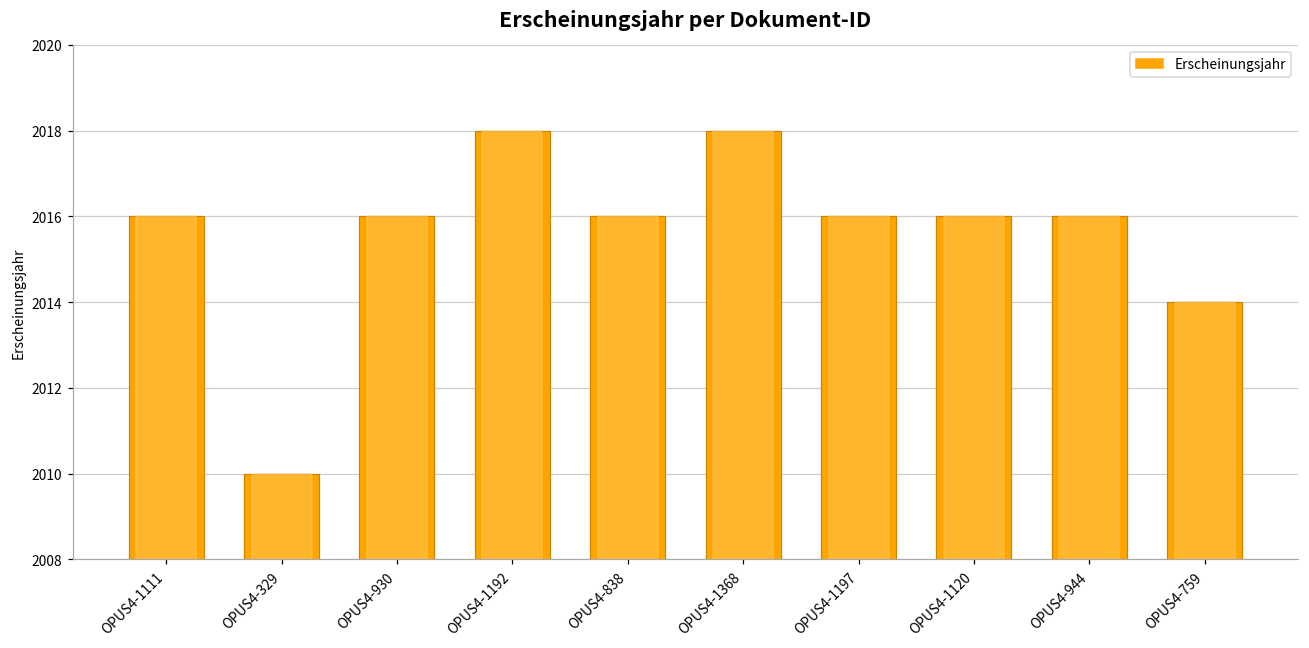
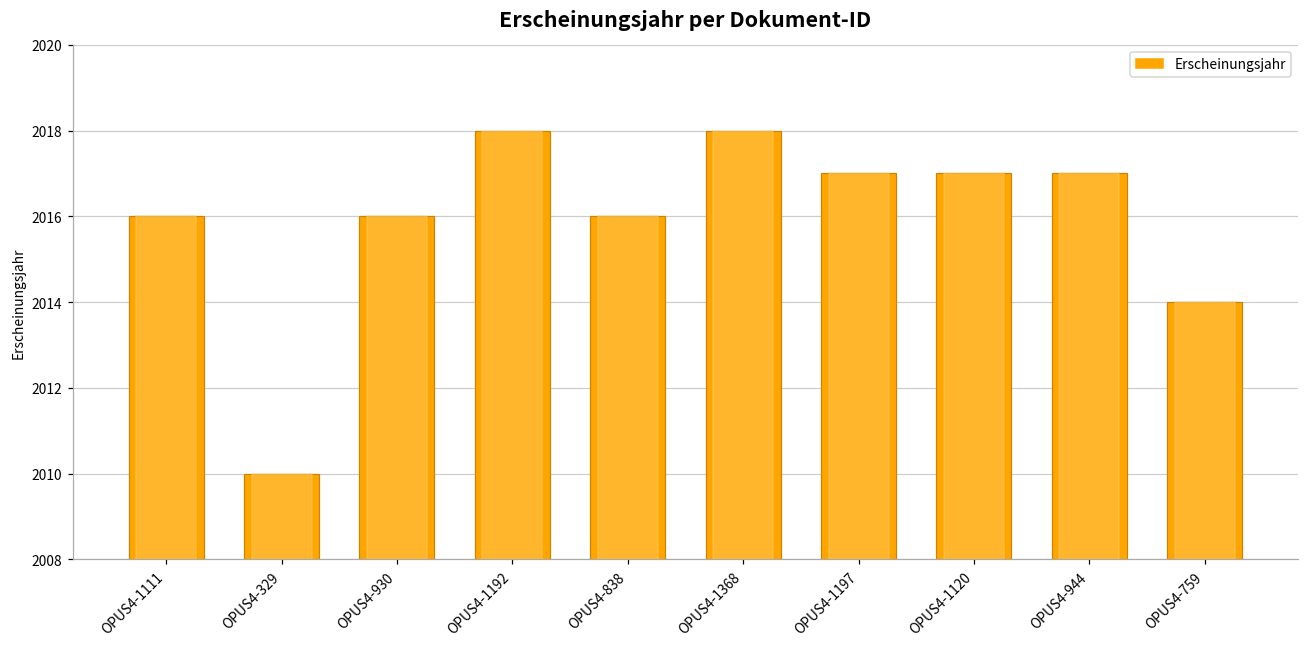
  {
    "OPUS4-1111": 2016,
    "OPUS4-329": 2010,
    "OPUS4-930": 2016,
    "OPUS4-1192": 2018,
    "OPUS4-838": 2016,
    "OPUS4-1368": 2018,
-   "OPUS4-1197": 2016,
-   "OPUS4-1120": 2016,
-   "OPUS4-944": 2016,
+   "OPUS4-1197": 2017,
+   "OPUS4-1120": 2017,
+   "OPUS4-944": 2017,
    "OPUS4-759": 2014
  }
